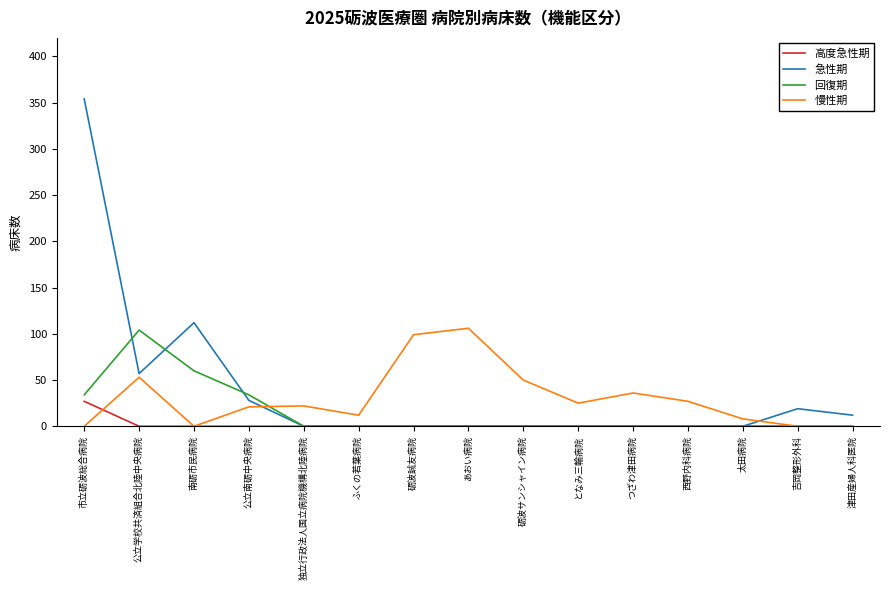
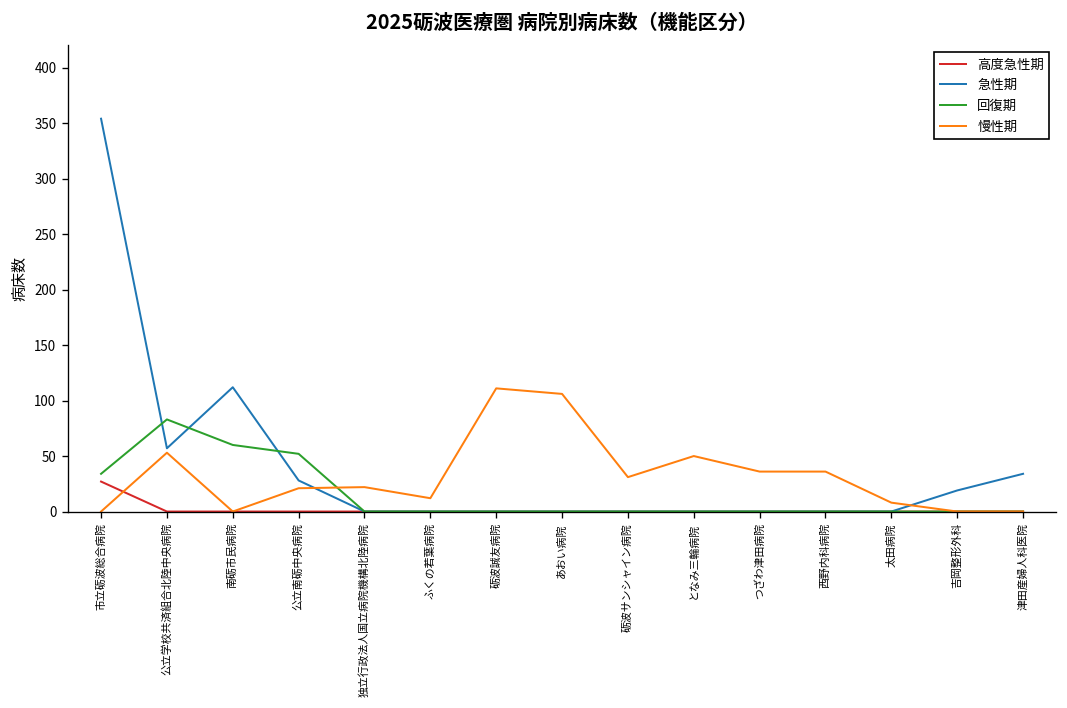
  {
    "高度急性期": {
      "市立砺波総合病院": 30,
      "公立学校共済組合北陸中央病院": 0,
      "公立南砺中央病院": 0
    },
    "急性期": {
      "市立砺波総合病院": 350,
      "公立学校共済組合北陸中央病院": 60,
      "南砺市民病院": 110,
      "公立南砺中央病院": 30,
      "吉岡整形外科": 20,
-     "津田産婦人科医院": 10
+     "津田産婦人科医院": 30
    },
    "回復期": {
      "市立砺波総合病院": 30,
-     "公立学校共済組合北陸中央病院": 100,
+     "公立学校共済組合北陸中央病院": 80,
      "南砺市民病院": 60,
-     "公立南砺中央病院": 30
+     "公立南砺中央病院": 50
    },
    "慢性期": {
      "市立砺波総合病院": 0,
      "公立学校共済組合北陸中央病院": 50,
      "公立南砺中央病院": 20,
      "独立行政法人国立病院機構北陸病院": 20,
      "ふくの若葉病院": 10,
-     "砺波誠友病院": 100,
+     "砺波誠友病院": 110,
      "あおい病院": 110,
-     "砺波サンシャイン病院": 50,
-     "となみ三輪病院": 30,
+     "砺波サンシャイン病院": 30,
+     "となみ三輪病院": 50,
      "つざわ津田病院": 40,
-     "西野内科病院": 30,
+     "西野内科病院": 40,
      "太田病院": 10
    }
  }
